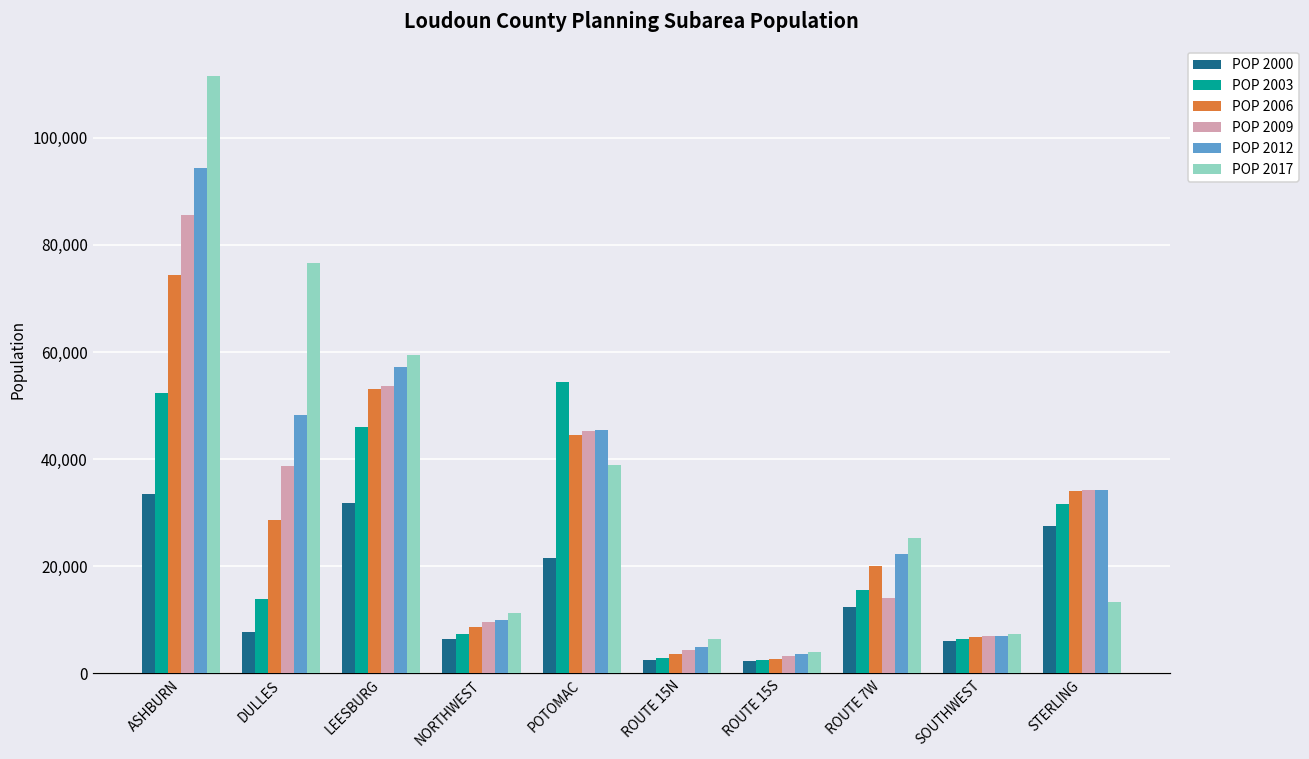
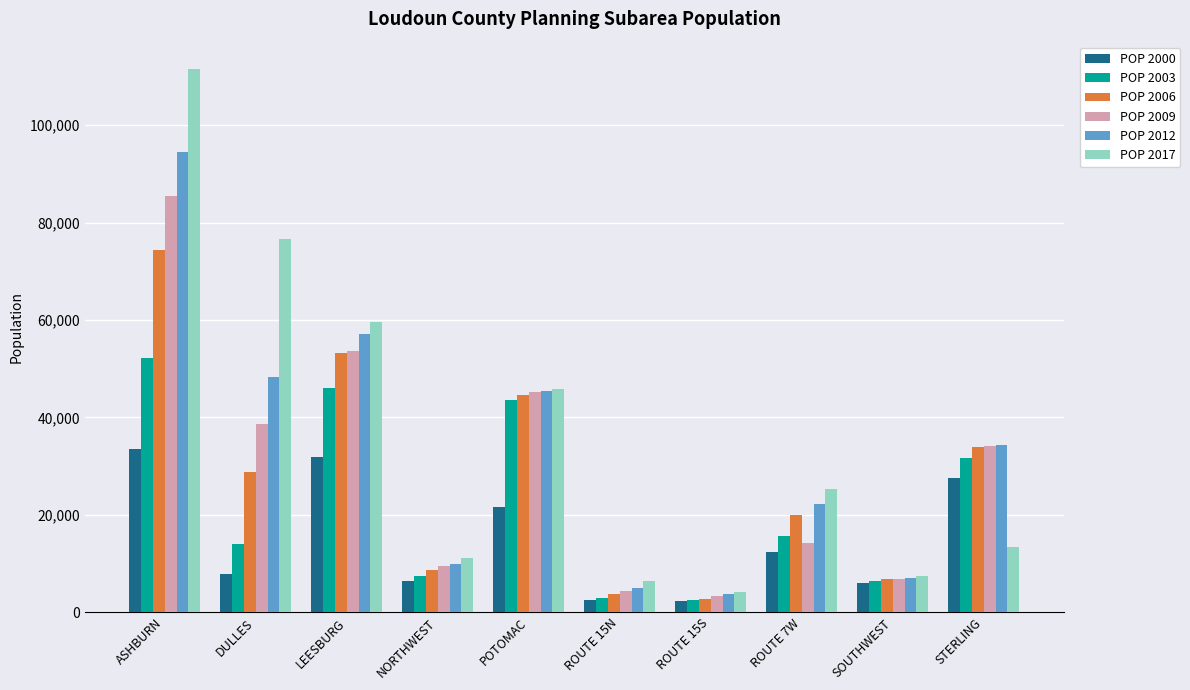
  {
    "POP 2000": {
      "ASHBURN": "34,000",
      "DULLES": "8,000",
      "LEESBURG": "32,000",
      "NORTHWEST": "6,000",
      "POTOMAC": "22,000",
      "ROUTE 15N": "2,000",
      "ROUTE 15S": "2,000",
      "ROUTE 7W": "12,000",
      "SOUTHWEST": "6,000",
      "STERLING": "27,000"
    },
    "POP 2003": {
      "ASHBURN": "52,000",
      "DULLES": "14,000",
      "LEESBURG": "46,000",
      "NORTHWEST": "7,000",
-     "POTOMAC": "54,000",
+     "POTOMAC": "43,000",
      "ROUTE 15N": "3,000",
      "ROUTE 15S": "3,000",
      "ROUTE 7W": "16,000",
      "SOUTHWEST": "6,000",
      "STERLING": "32,000"
    },
    "POP 2006": {
      "ASHBURN": "74,000",
      "DULLES": "29,000",
      "LEESBURG": "53,000",
      "NORTHWEST": "9,000",
      "POTOMAC": "45,000",
      "ROUTE 15N": "4,000",
      "ROUTE 15S": "3,000",
      "ROUTE 7W": "20,000",
      "SOUTHWEST": "7,000",
      "STERLING": "34,000"
    },
    "POP 2009": {
      "ASHBURN": "86,000",
      "DULLES": "39,000",
      "LEESBURG": "54,000",
      "NORTHWEST": "10,000",
      "POTOMAC": "45,000",
      "ROUTE 15N": "4,000",
      "ROUTE 15S": "3,000",
      "ROUTE 7W": "14,000",
      "SOUTHWEST": "7,000",
      "STERLING": "34,000"
    },
    "POP 2012": {
      "ASHBURN": "94,000",
      "DULLES": "48,000",
      "LEESBURG": "57,000",
      "NORTHWEST": "10,000",
      "POTOMAC": "45,000",
      "ROUTE 15N": "5,000",
      "ROUTE 15S": "4,000",
      "ROUTE 7W": "22,000",
      "SOUTHWEST": "7,000",
      "STERLING": "34,000"
    },
    "POP 2017": {
      "ASHBURN": "112,000",
      "DULLES": "77,000",
      "LEESBURG": "60,000",
      "NORTHWEST": "11,000",
-     "POTOMAC": "39,000",
+     "POTOMAC": "46,000",
      "ROUTE 15N": "6,000",
      "ROUTE 15S": "4,000",
      "ROUTE 7W": "25,000",
      "SOUTHWEST": "7,000",
      "STERLING": "13,000"
    }
  }
